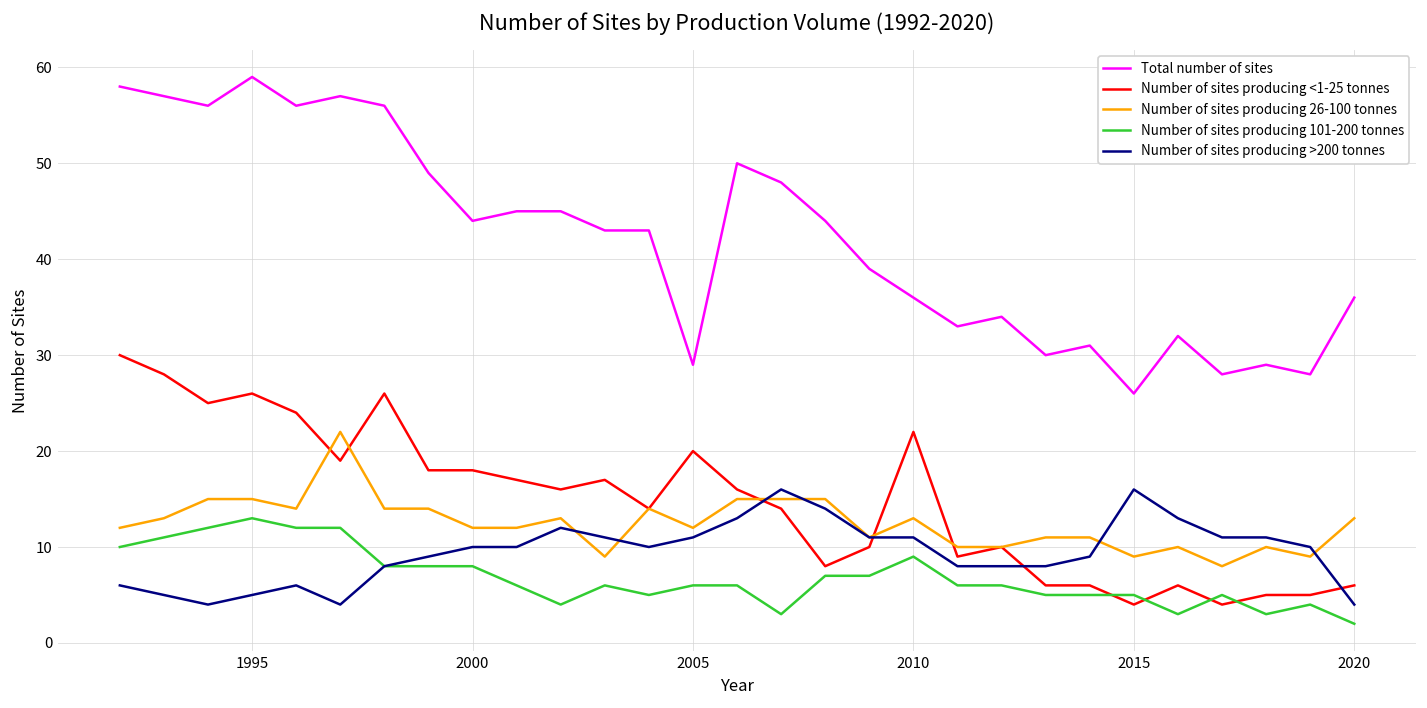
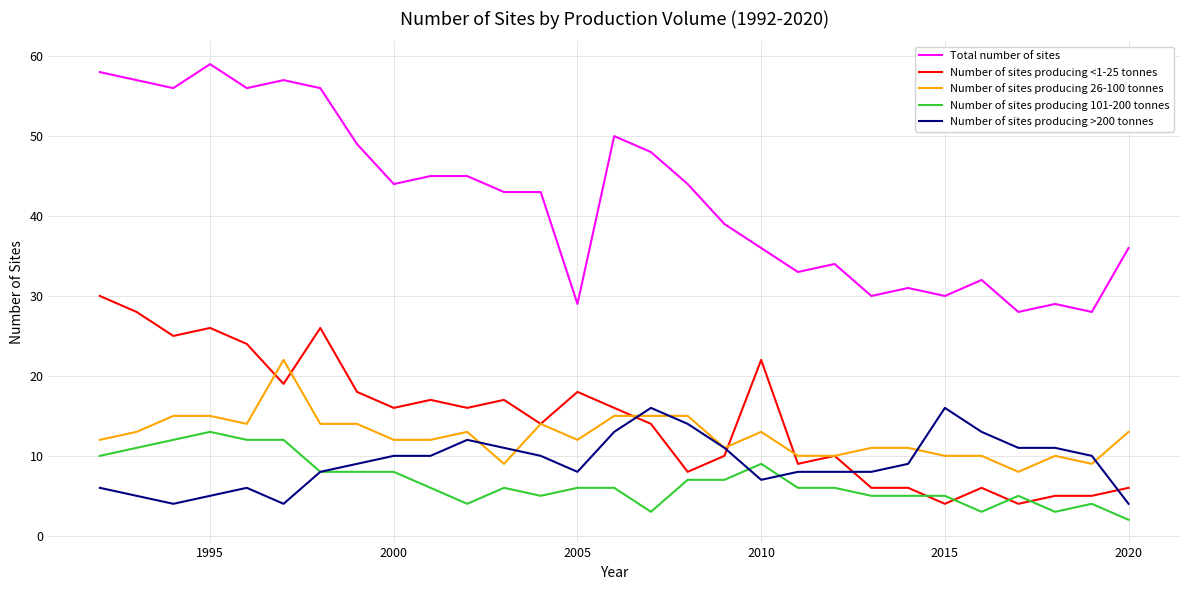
  {
    "Total number of sites": {
      "1995": 59,
      "2000": 44,
      "2005": 29,
      "2010": 36,
-     "2015": 26,
+     "2015": 30,
      "2020": 36
    },
    "Number of sites producing <1-25 tonnes": {
      "1995": 26,
-     "2000": 18,
-     "2005": 20,
+     "2000": 16,
+     "2005": 18,
      "2010": 22,
      "2015": 4,
      "2020": 6
    },
    "Number of sites producing 26-100 tonnes": {
      "1995": 15,
      "2000": 12,
      "2005": 12,
      "2010": 13,
-     "2015": 9,
+     "2015": 10,
      "2020": 13
    },
    "Number of sites producing 101-200 tonnes": {
      "1995": 13,
      "2000": 8,
      "2005": 6,
      "2010": 9,
      "2015": 5,
      "2020": 2
    },
    "Number of sites producing >200 tonnes": {
      "1995": 5,
      "2000": 10,
-     "2005": 11,
-     "2010": 11,
+     "2005": 8,
+     "2010": 7,
      "2015": 16,
      "2020": 4
    }
  }
